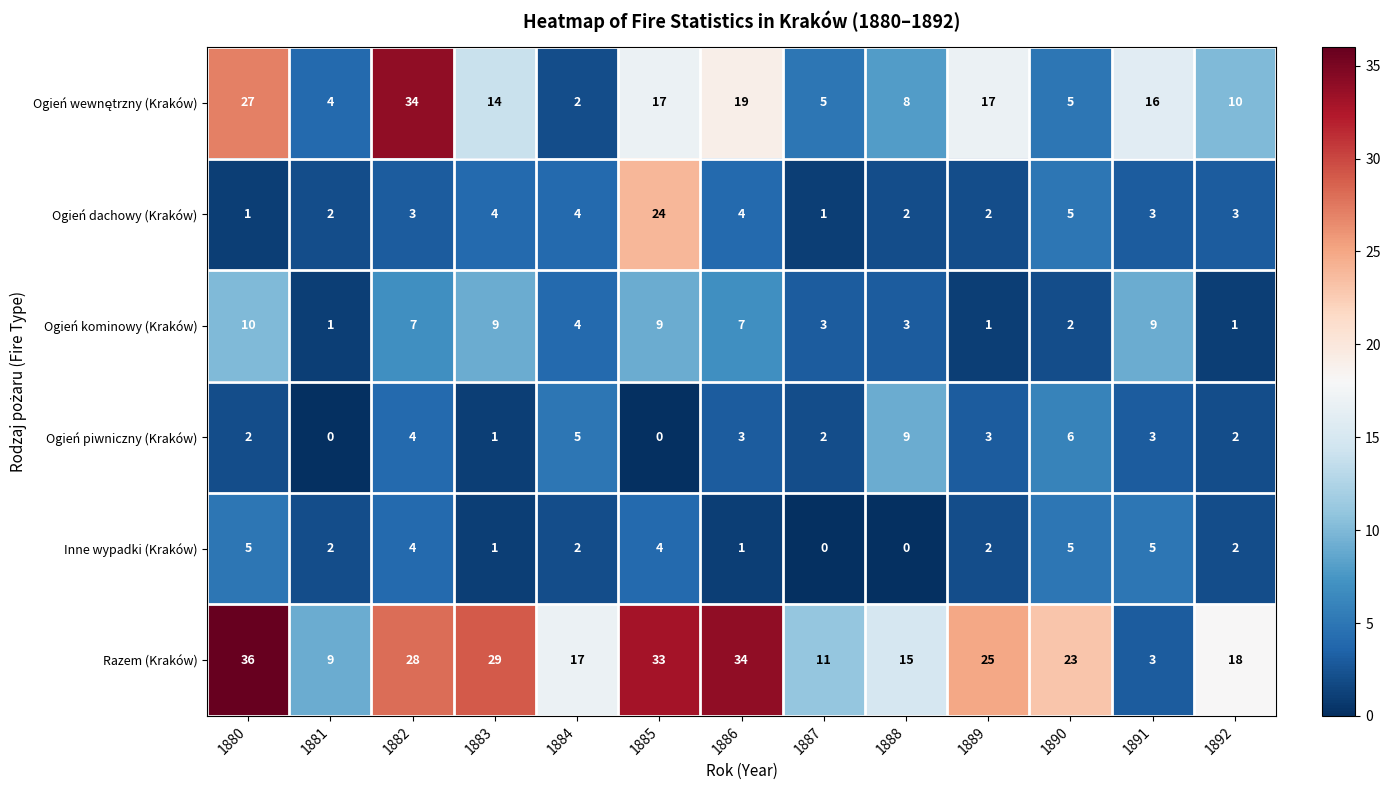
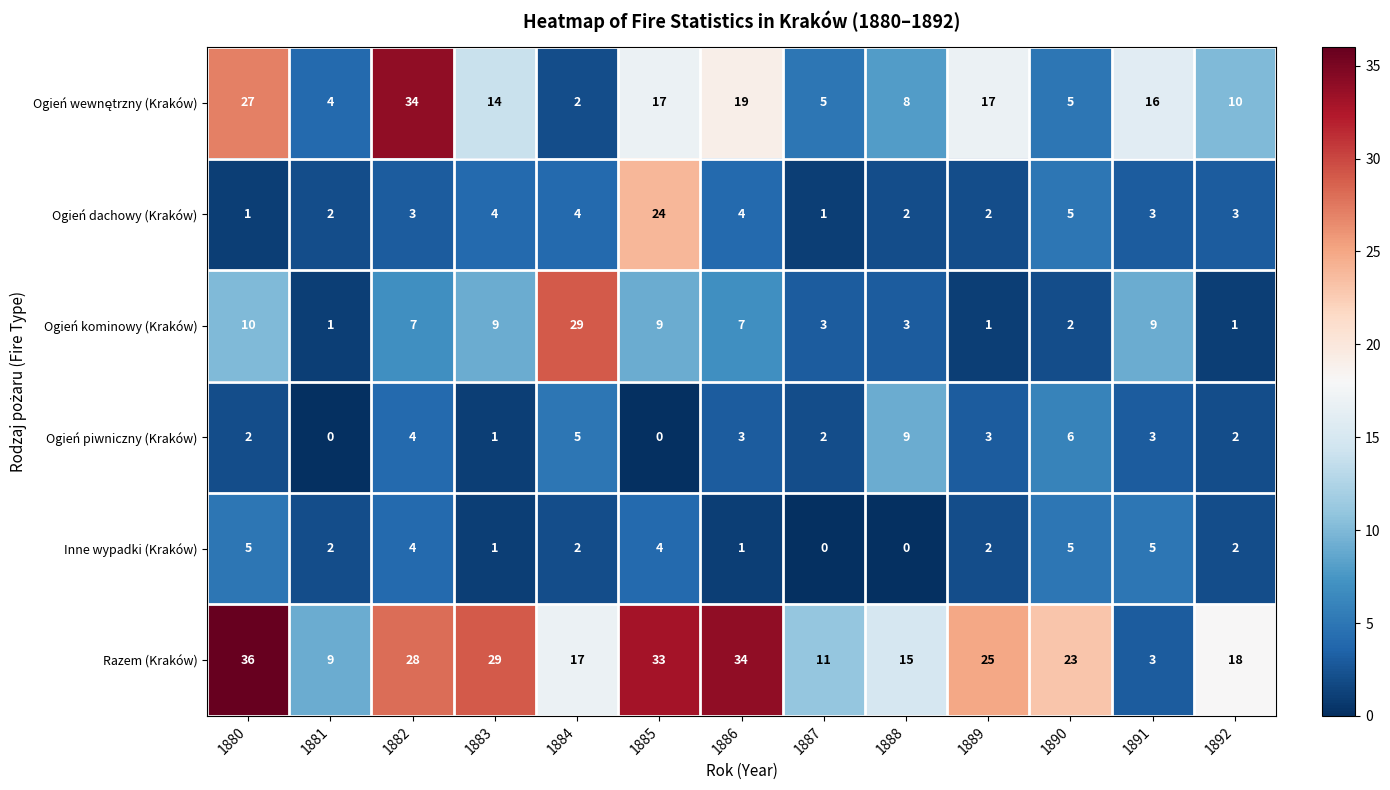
  {
    "Ogień wewnętrzny (Kraków)": {
      "1880": 27,
      "1881": 4,
      "1882": 34,
      "1883": 14,
      "1884": 2,
      "1885": 17,
      "1886": 19,
      "1887": 5,
      "1888": 8,
      "1889": 17,
      "1890": 5,
      "1891": 16,
      "1892": 10
    },
    "Ogień dachowy (Kraków)": {
      "1880": 1,
      "1881": 2,
      "1882": 3,
      "1883": 4,
      "1884": 4,
      "1885": 24,
      "1886": 4,
      "1887": 1,
      "1888": 2,
      "1889": 2,
      "1890": 5,
      "1891": 3,
      "1892": 3
    },
    "Ogień kominowy (Kraków)": {
      "1880": 10,
      "1881": 1,
      "1882": 7,
      "1883": 9,
-     "1884": 4,
+     "1884": 29,
      "1885": 9,
      "1886": 7,
      "1887": 3,
      "1888": 3,
      "1889": 1,
      "1890": 2,
      "1891": 9,
      "1892": 1
    },
    "Ogień piwniczny (Kraków)": {
      "1880": 2,
      "1881": 0,
      "1882": 4,
      "1883": 1,
      "1884": 5,
      "1885": 0,
      "1886": 3,
      "1887": 2,
      "1888": 9,
      "1889": 3,
      "1890": 6,
      "1891": 3,
      "1892": 2
    },
    "Inne wypadki (Kraków)": {
      "1880": 5,
      "1881": 2,
      "1882": 4,
      "1883": 1,
      "1884": 2,
      "1885": 4,
      "1886": 1,
      "1887": 0,
      "1888": 0,
      "1889": 2,
      "1890": 5,
      "1891": 5,
      "1892": 2
    },
    "Razem (Kraków)": {
      "1880": 36,
      "1881": 9,
      "1882": 28,
      "1883": 29,
      "1884": 17,
      "1885": 33,
      "1886": 34,
      "1887": 11,
      "1888": 15,
      "1889": 25,
      "1890": 23,
      "1891": 3,
      "1892": 18
    }
  }
